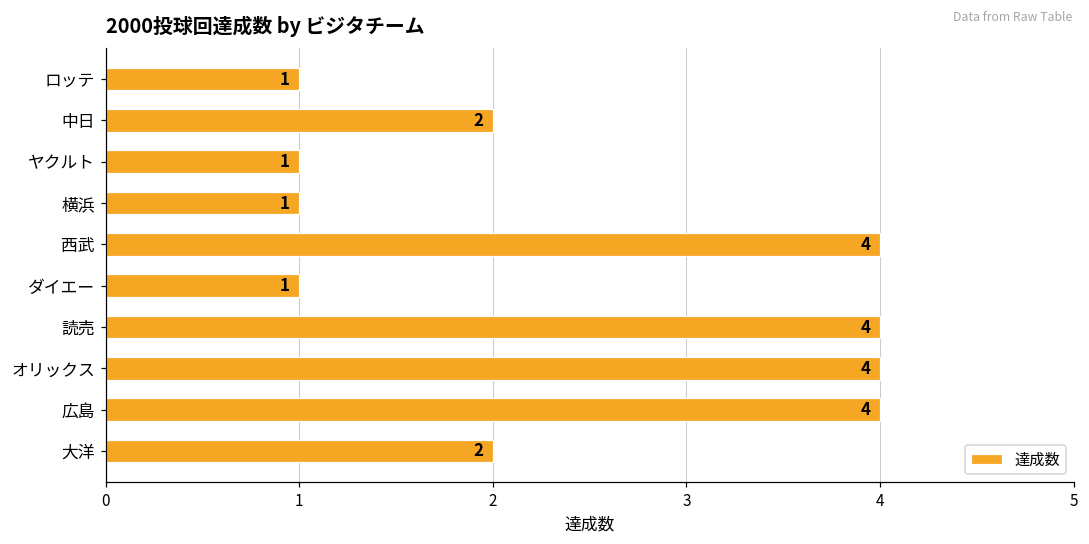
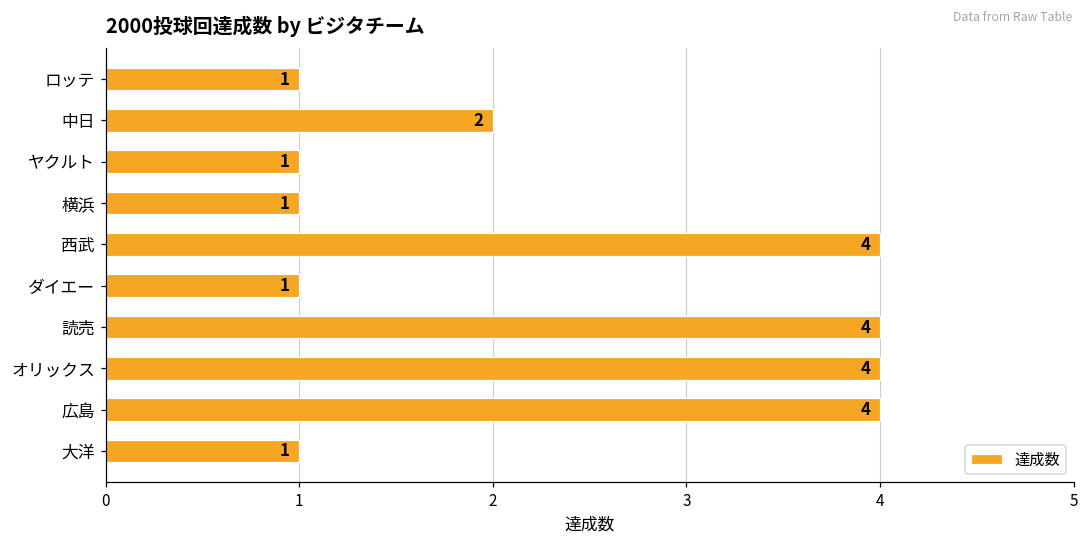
  {
    "ロッテ": 1,
    "中日": 2,
    "ヤクルト": 1,
    "横浜": 1,
    "西武": 4,
    "ダイエー": 1,
    "読売": 4,
    "オリックス": 4,
    "広島": 4,
-   "大洋": 2
+   "大洋": 1
  }
